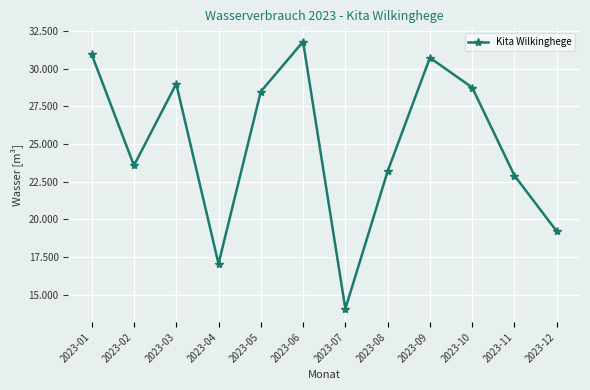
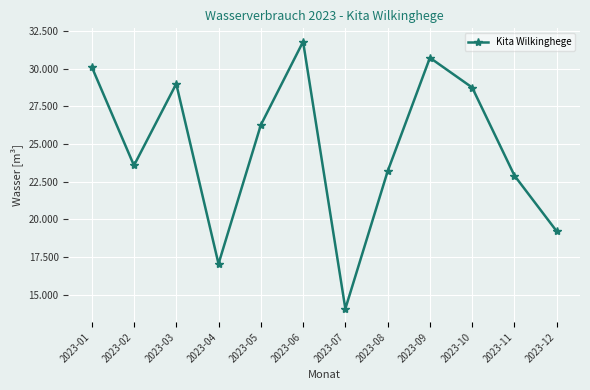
  {
-   "2023-01": 30.9,
+   "2023-01": 30.1,
    "2023-02": 23.6,
    "2023-03": 29.0,
    "2023-04": 17.1,
-   "2023-05": 28.5,
+   "2023-05": 26.3,
    "2023-06": 31.8,
    "2023-07": 14.1,
    "2023-08": 23.2,
    "2023-09": 30.7,
    "2023-10": 28.7,
    "2023-11": 22.9,
    "2023-12": 19.2
  }
